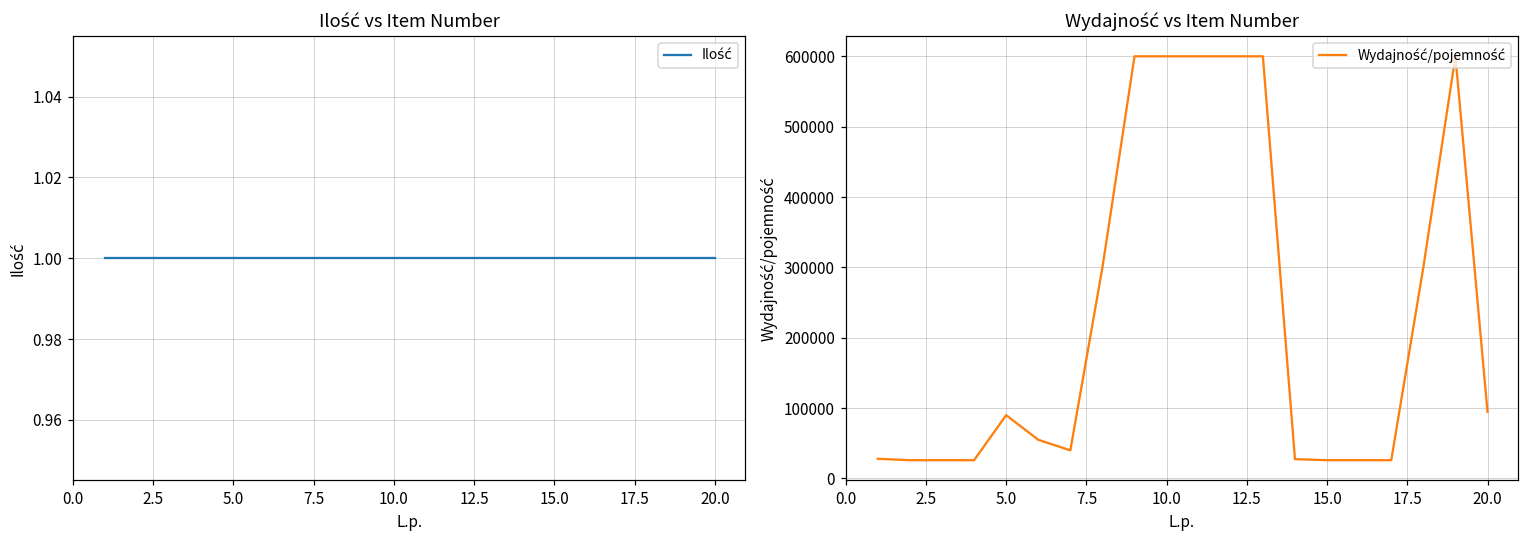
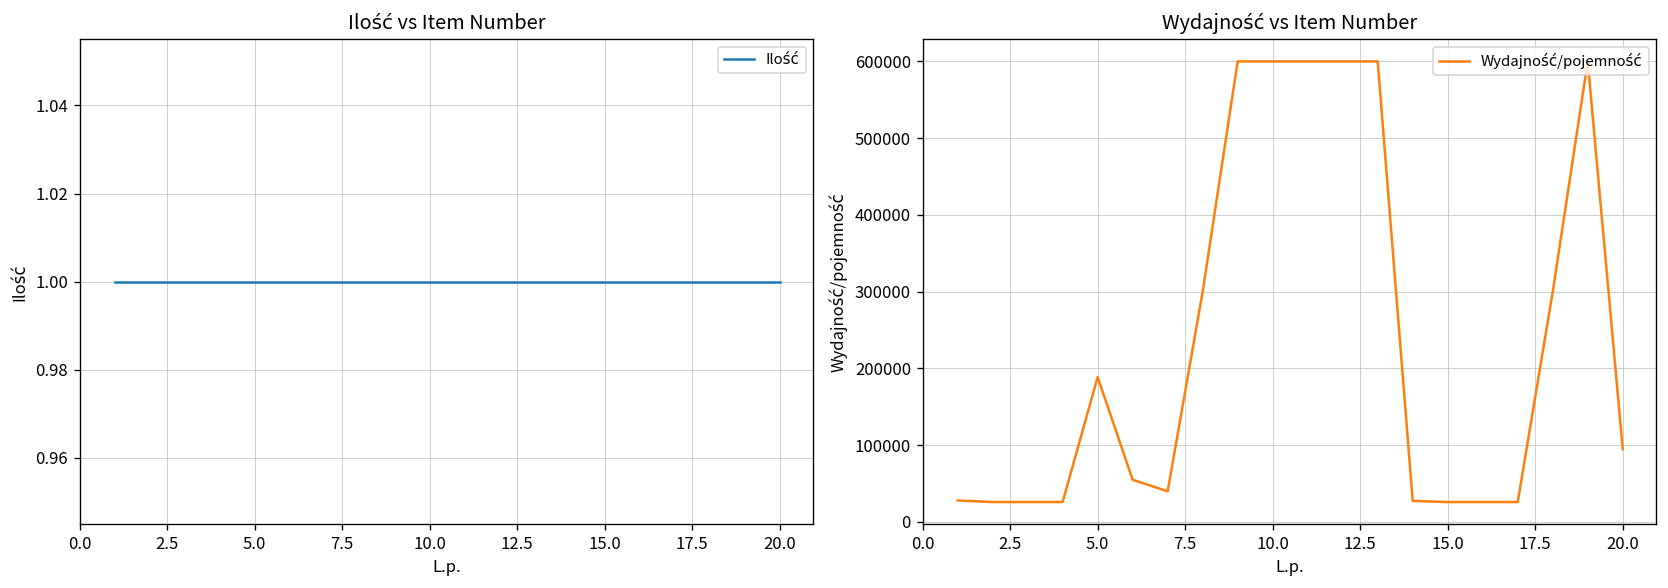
  {
    "Ilość vs Item Number": {
      "5.0": 1.000,
      "10.0": 1.000,
      "15.0": 1.000,
      "20.0": 1.000
    },
    "Wydajność vs Item Number": {
-     "5.0": 90000,
+     "5.0": 190000,
      "10.0": 600000,
      "15.0": 30000,
      "20.0": 90000
    }
  }
